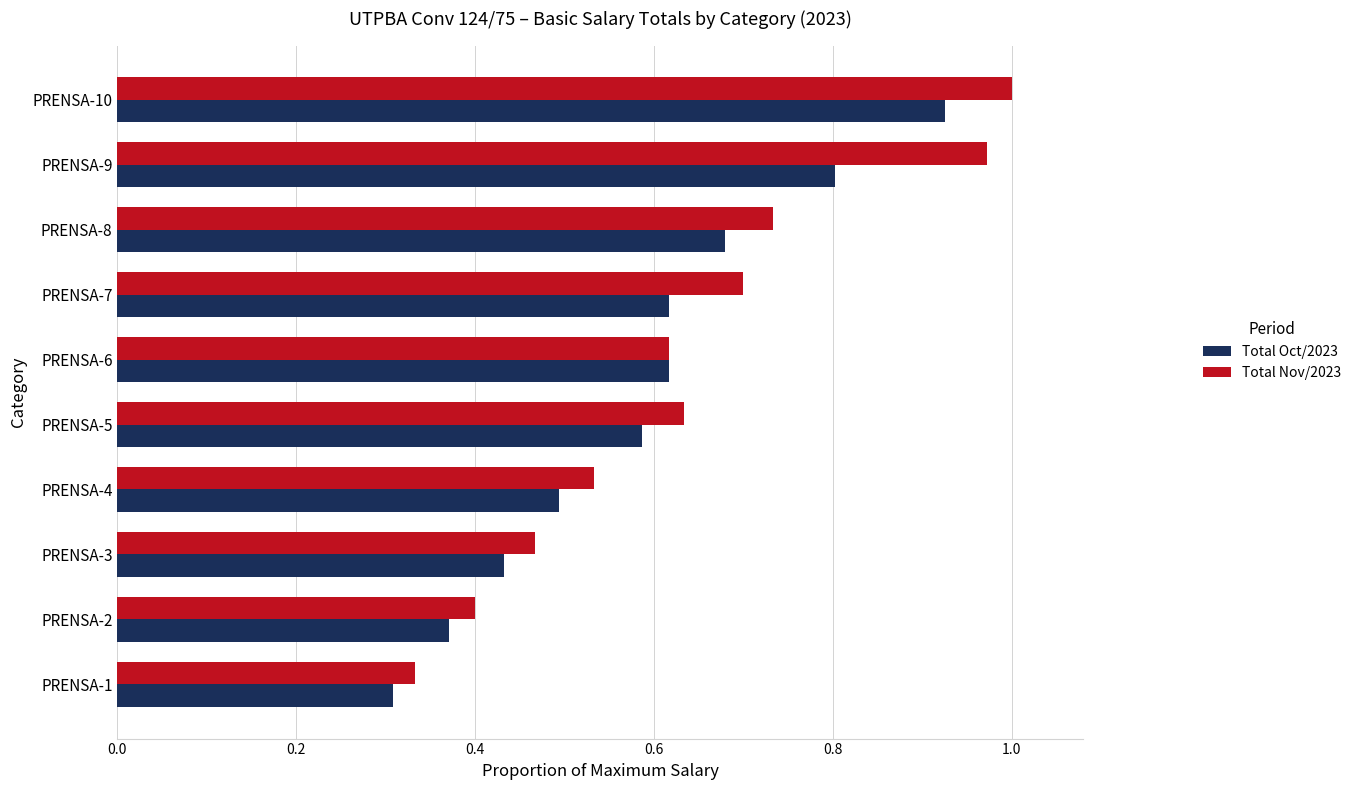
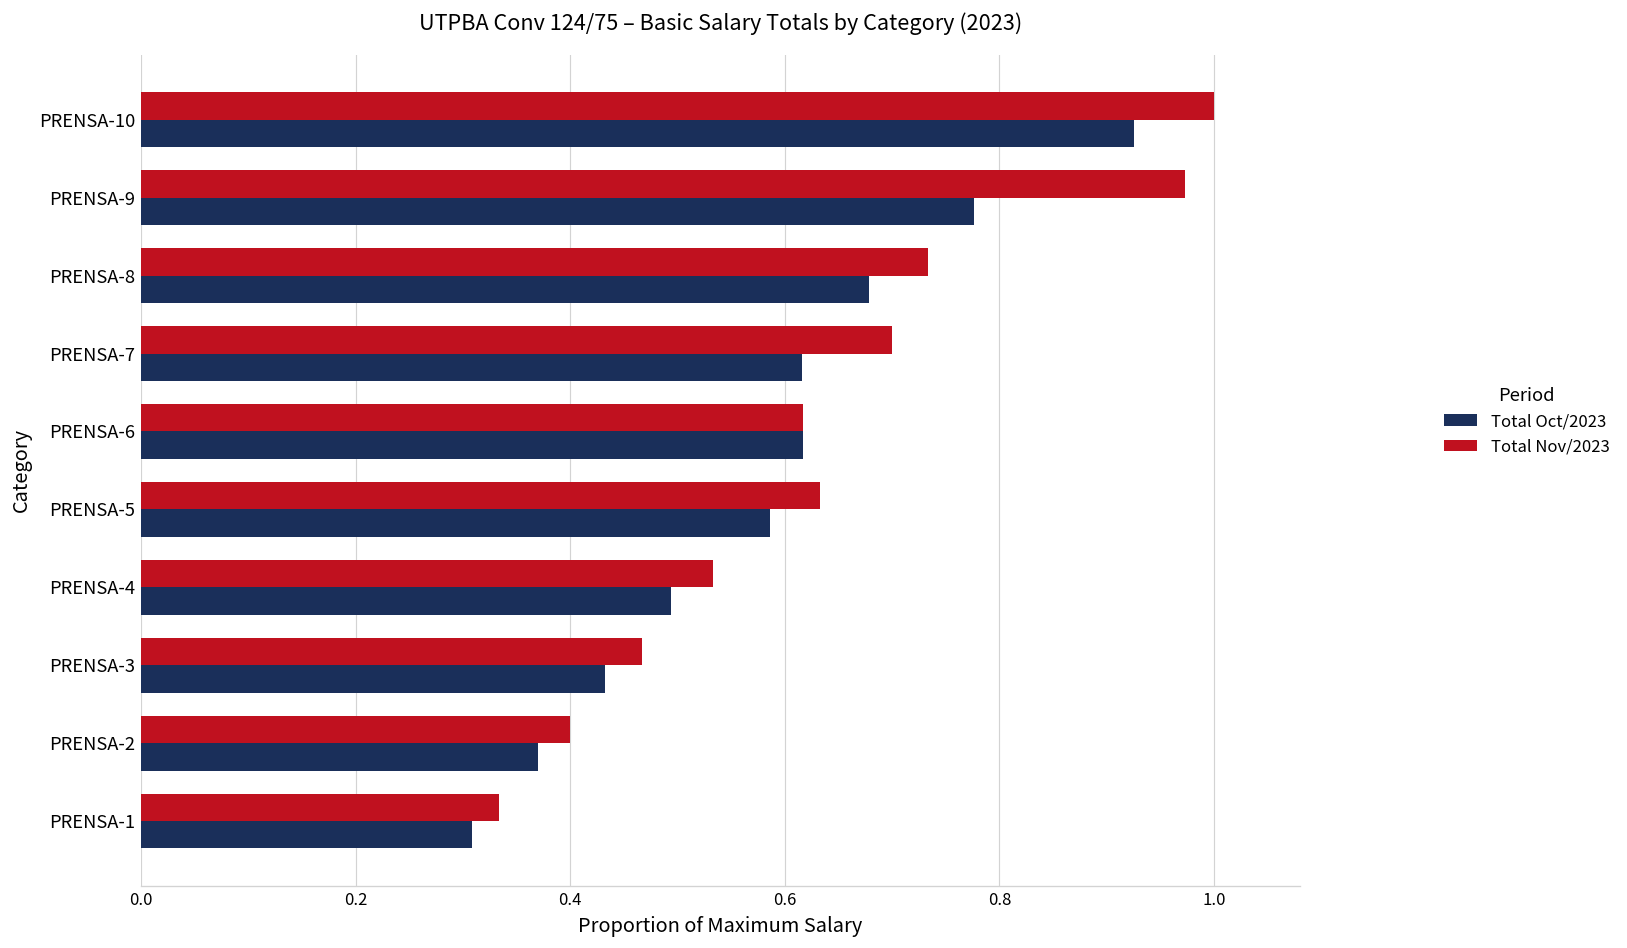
  {
    "Total Oct/2023": {
      "PRENSA-10": 0.93,
-     "PRENSA-9": 0.80,
+     "PRENSA-9": 0.78,
      "PRENSA-8": 0.68,
      "PRENSA-7": 0.62,
      "PRENSA-6": 0.62,
      "PRENSA-5": 0.59,
      "PRENSA-4": 0.49,
      "PRENSA-3": 0.43,
      "PRENSA-2": 0.37,
      "PRENSA-1": 0.31
    },
    "Total Nov/2023": {
      "PRENSA-10": 1.00,
      "PRENSA-9": 0.97,
      "PRENSA-8": 0.73,
      "PRENSA-7": 0.70,
      "PRENSA-6": 0.62,
      "PRENSA-5": 0.63,
      "PRENSA-4": 0.53,
      "PRENSA-3": 0.47,
      "PRENSA-2": 0.40,
      "PRENSA-1": 0.33
    }
  }
